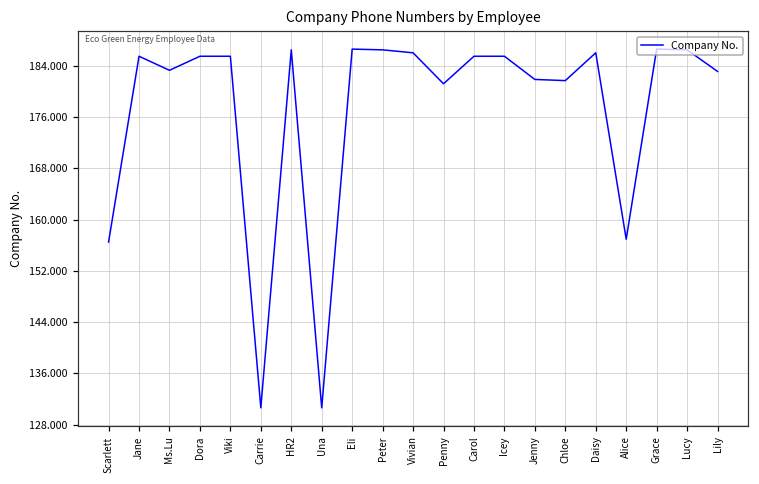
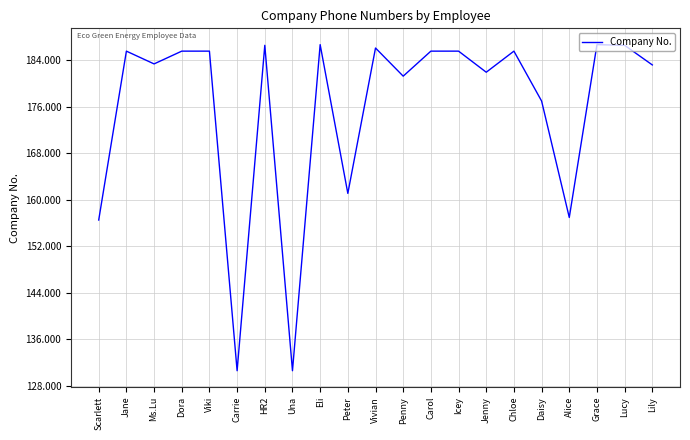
  {
    "Scarlett": 157,
    "Jane": 186,
    "Ms.Lu": 183,
    "Dora": 186,
    "Viki": 186,
    "Carrie": 131,
    "HR2": 187,
    "Una": 131,
    "Eli": 187,
-   "Peter": 187,
+   "Peter": 161,
    "Vivian": 186,
    "Penny": 181,
    "Carol": 186,
    "Icey": 186,
    "Jenny": 182,
-   "Chloe": 182,
-   "Daisy": 186,
+   "Chloe": 186,
+   "Daisy": 177,
    "Alice": 157,
    "Lily": 183
  }
